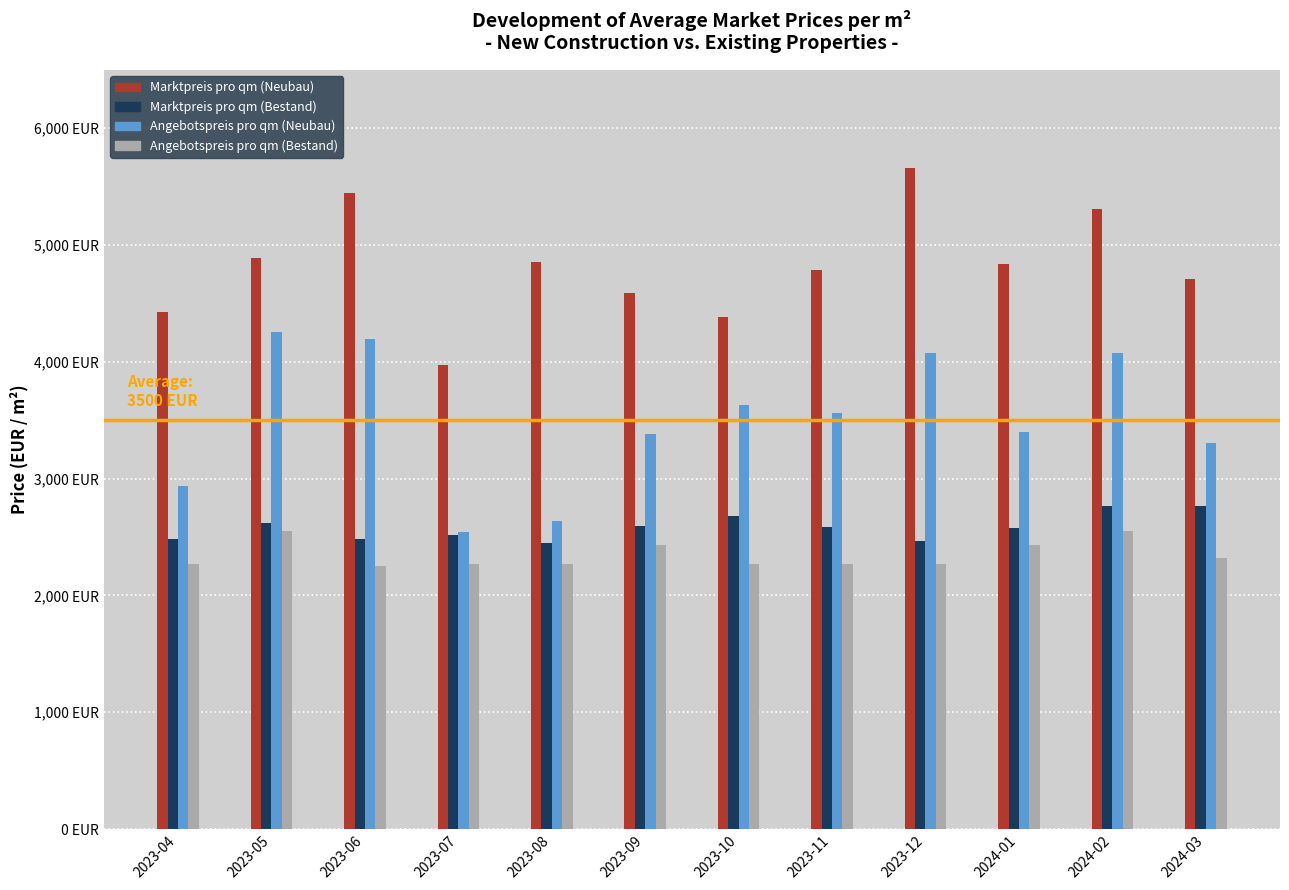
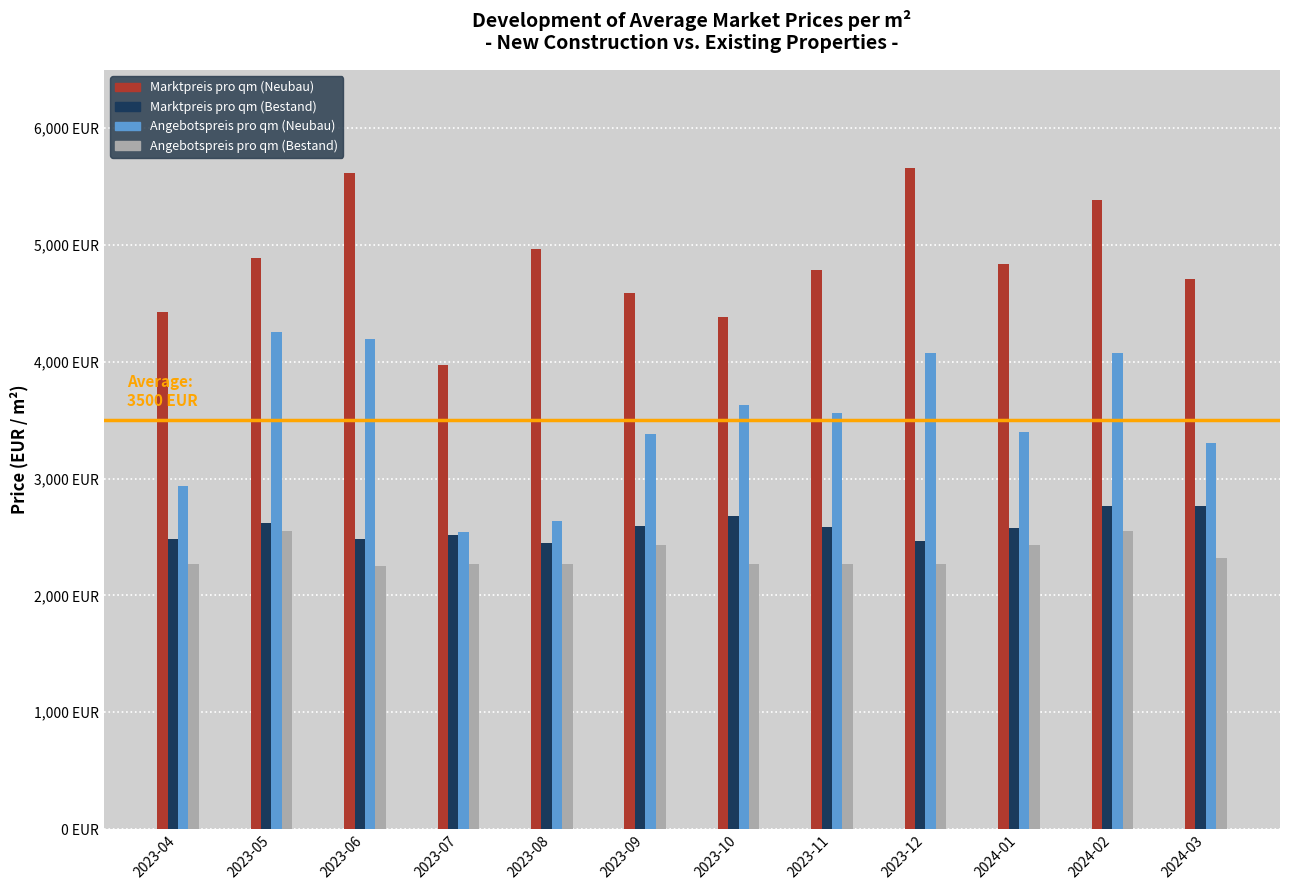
  {
    "Marktpreis pro qm (Neubau)": {
      "2023-05": "4,890 EUR",
-     "2023-06": "5,450 EUR",
+     "2023-06": "5,610 EUR",
      "2023-07": "3,980 EUR",
-     "2023-08": "4,850 EUR",
+     "2023-08": "4,960 EUR",
      "2023-09": "4,590 EUR",
      "2023-10": "4,380 EUR",
      "2023-11": "4,790 EUR",
      "2023-12": "5,660 EUR",
      "2024-01": "4,840 EUR",
-     "2024-02": "5,300 EUR",
+     "2024-02": "5,380 EUR",
      "2024-03": "4,710 EUR"
    },
    "Marktpreis pro qm (Bestand)": {
      "2023-04": "2,480 EUR",
      "2023-05": "2,620 EUR",
      "2023-06": "2,480 EUR",
      "2023-07": "2,520 EUR",
      "2023-08": "2,450 EUR",
      "2023-09": "2,590 EUR",
      "2023-10": "2,680 EUR",
      "2023-11": "2,590 EUR",
      "2023-12": "2,470 EUR",
      "2024-01": "2,580 EUR",
      "2024-02": "2,770 EUR",
      "2024-03": "2,770 EUR"
    },
    "Angebotspreis pro qm (Neubau)": {
      "2023-04": "2,930 EUR",
      "2023-05": "4,260 EUR",
      "2023-06": "4,190 EUR",
      "2023-07": "2,540 EUR",
      "2023-08": "2,640 EUR",
      "2023-09": "3,380 EUR",
      "2023-10": "3,630 EUR",
      "2023-11": "3,560 EUR",
      "2023-12": "4,070 EUR",
      "2024-01": "3,400 EUR",
      "2024-02": "4,080 EUR",
      "2024-03": "3,310 EUR"
    },
    "Angebotspreis pro qm (Bestand)": {
      "2023-04": "2,270 EUR",
      "2023-05": "2,550 EUR",
      "2023-06": "2,250 EUR",
      "2023-07": "2,270 EUR",
      "2023-08": "2,270 EUR",
      "2023-09": "2,430 EUR",
      "2023-10": "2,270 EUR",
      "2023-11": "2,270 EUR",
      "2023-12": "2,270 EUR",
      "2024-01": "2,430 EUR",
      "2024-02": "2,550 EUR",
      "2024-03": "2,320 EUR"
    }
  }
